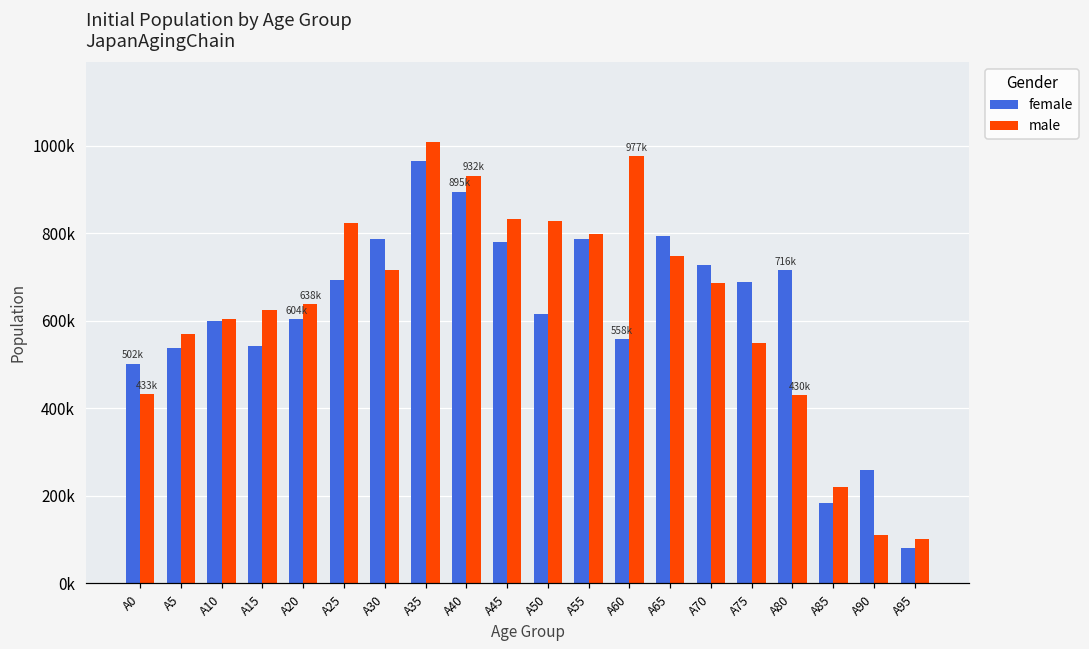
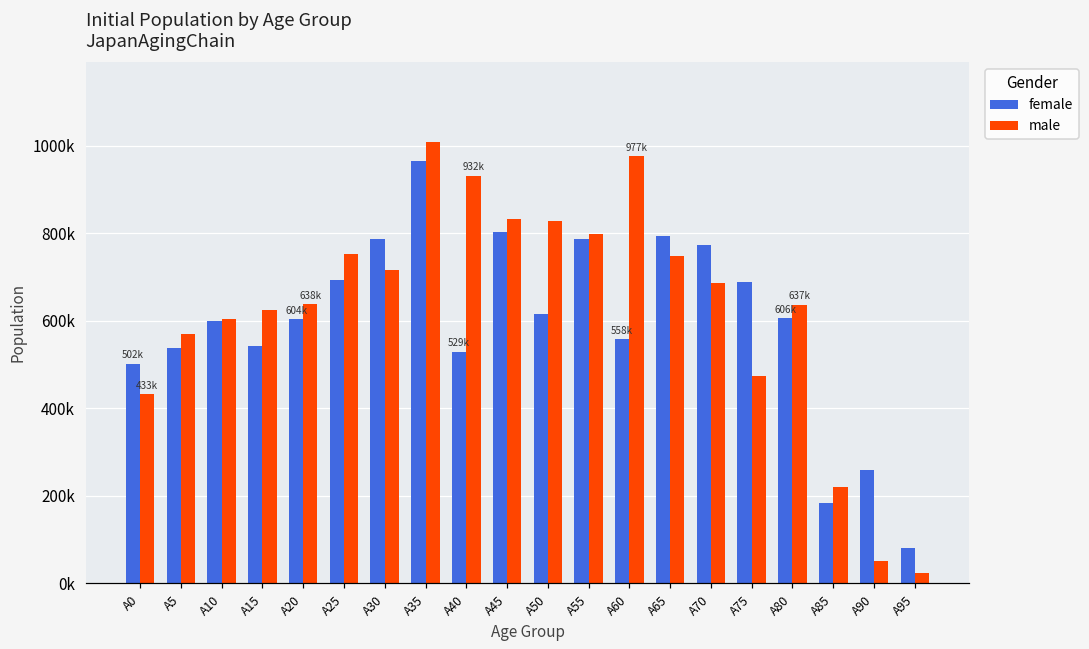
  {
    "female": {
      "A0": "502k",
      "A20": "604k",
-     "A40": "895k",
-     "A45": "780000",
+     "A40": "529k",
+     "A45": "800000",
      "A60": "558k",
-     "A70": "730000",
-     "A80": "716k"
+     "A70": "770000",
+     "A80": "606k"
    },
    "male": {
      "A0": "433k",
      "A20": "638k",
-     "A25": "820000",
+     "A25": "750000",
      "A40": "932k",
      "A60": "977k",
-     "A75": "550000",
-     "A80": "430k",
-     "A90": "110000",
-     "A95": "100000"
+     "A75": "470000",
+     "A80": "637k",
+     "A90": "50000",
+     "A95": "20000"
    }
  }
